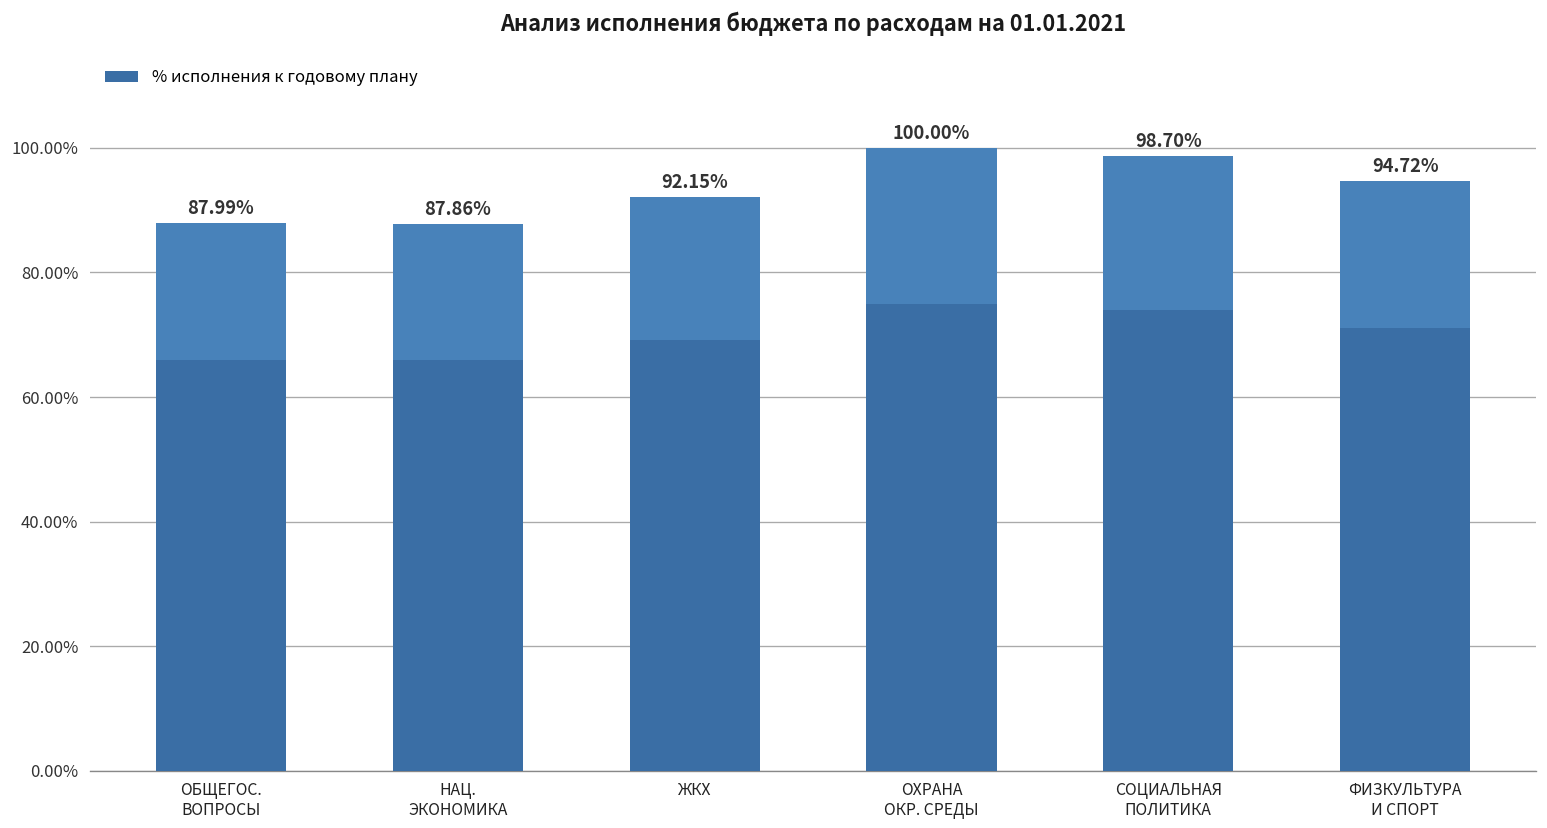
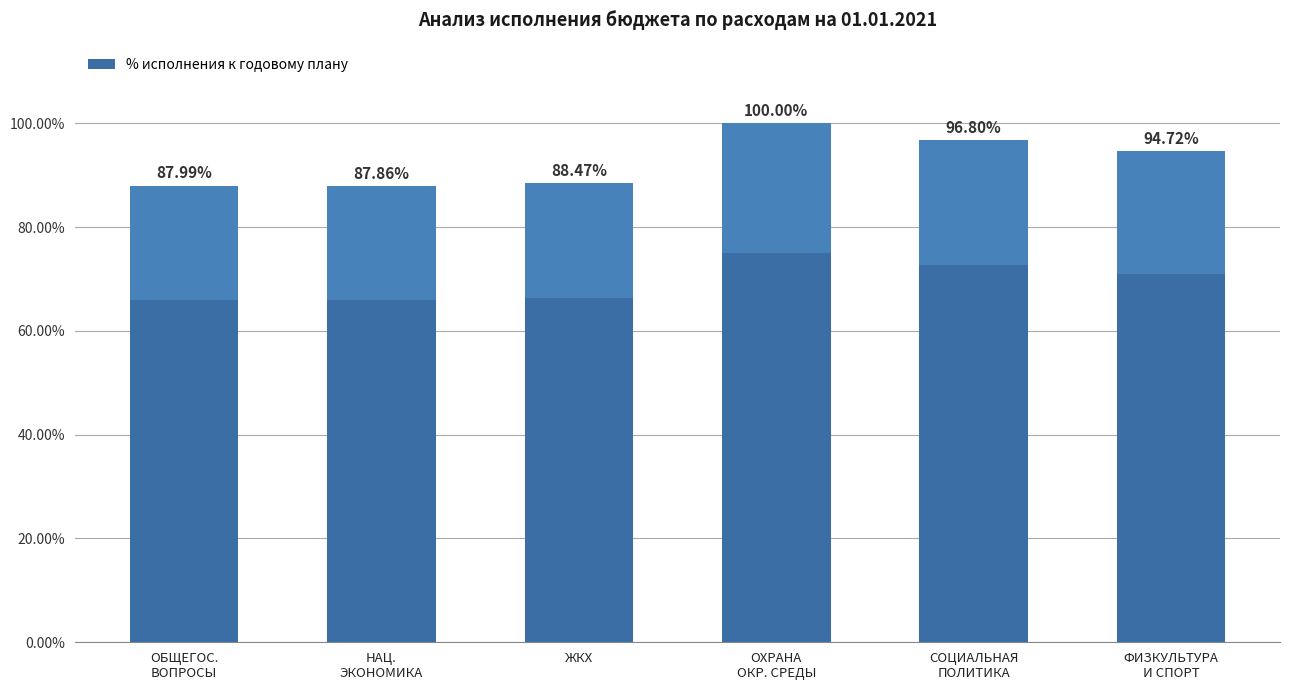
  {
    "ОБЩЕГОС. ВОПРОСЫ": "87.99%",
    "НАЦ. ЭКОНОМИКА": "87.86%",
-   "ЖКХ": "92.15%",
+   "ЖКХ": "88.47%",
    "ОХРАНА ОКР. СРЕДЫ": "100.00%",
-   "СОЦИАЛЬНАЯ ПОЛИТИКА": "98.70%",
+   "СОЦИАЛЬНАЯ ПОЛИТИКА": "96.80%",
    "ФИЗКУЛЬТУРА И СПОРТ": "94.72%"
  }
